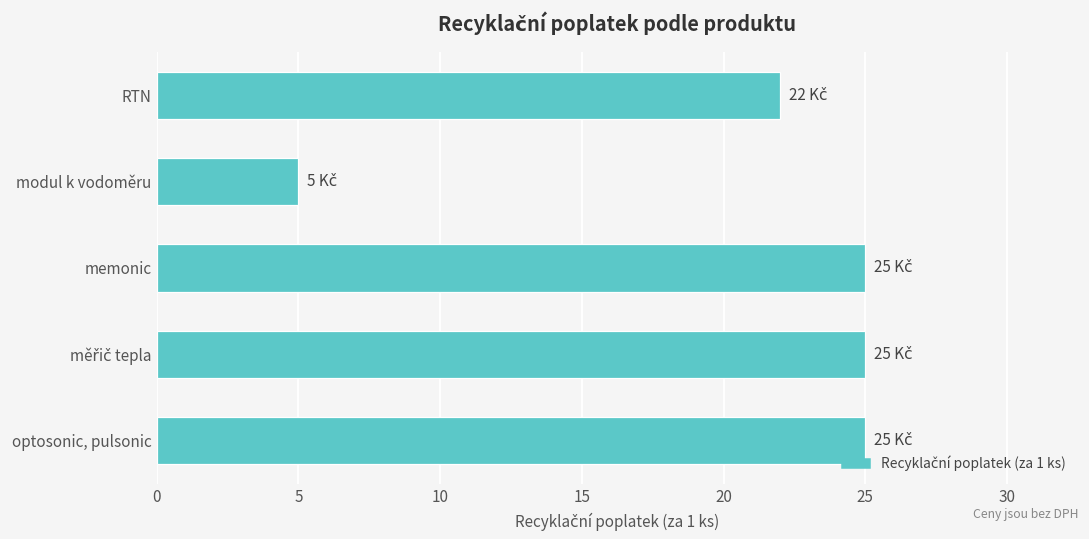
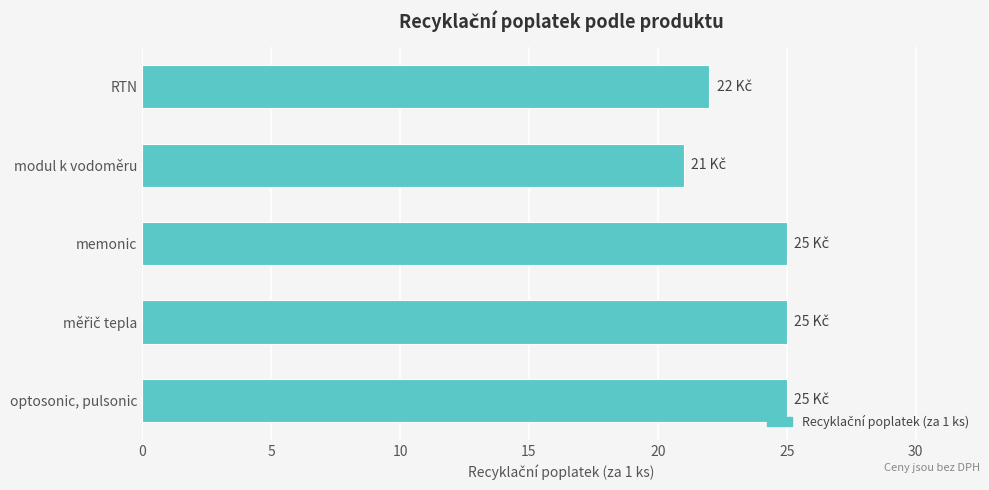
  {
    "RTN": 22,
-   "modul k vodoměru": 5,
+   "modul k vodoměru": 21,
    "memonic": 25,
    "měřič tepla": 25,
    "optosonic, pulsonic": 25
  }
